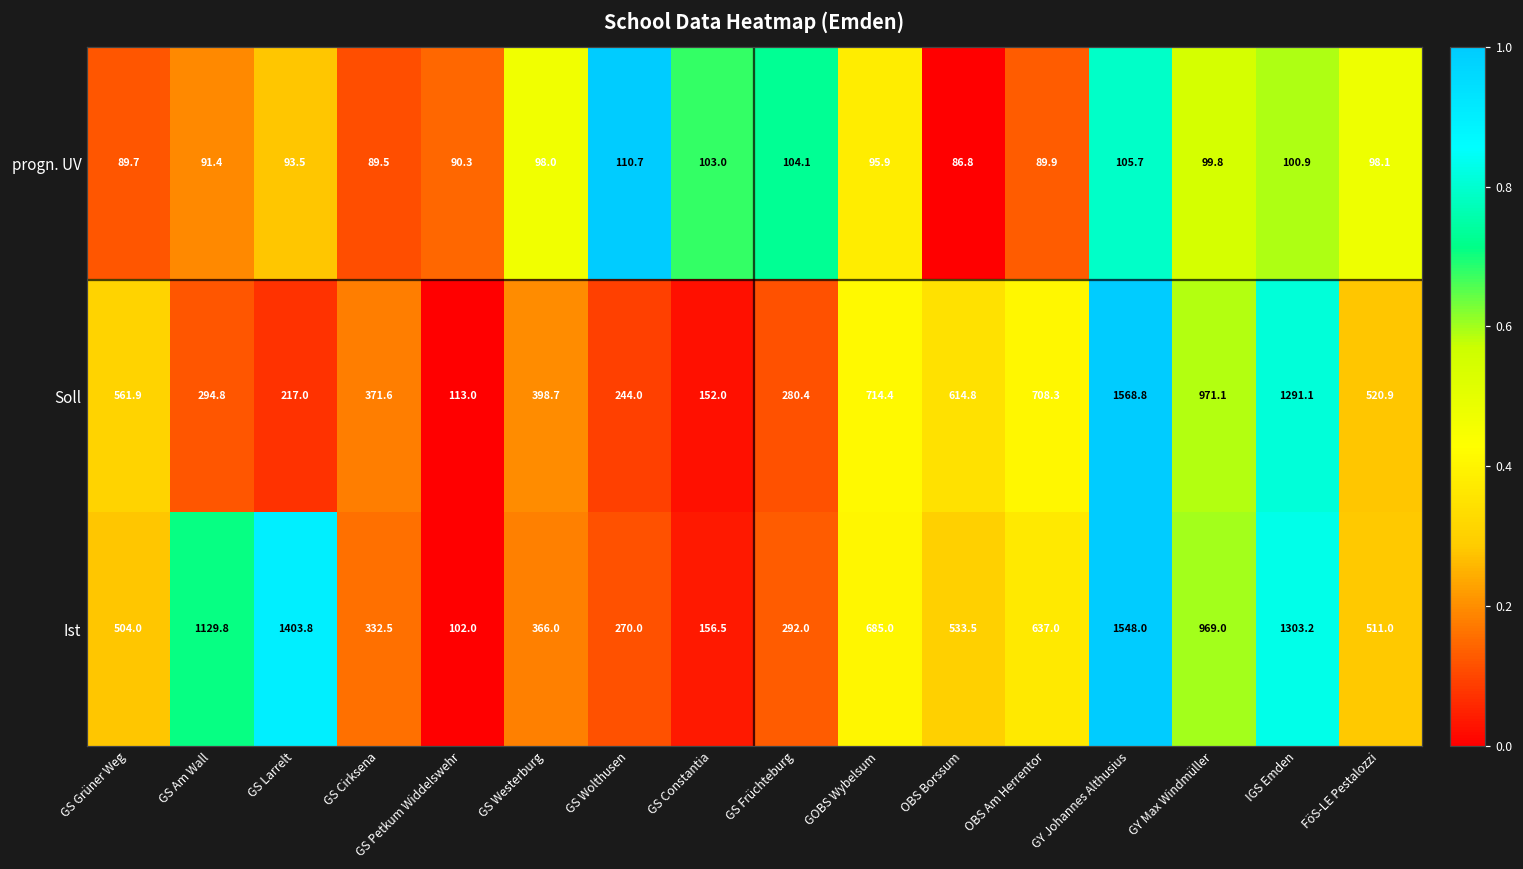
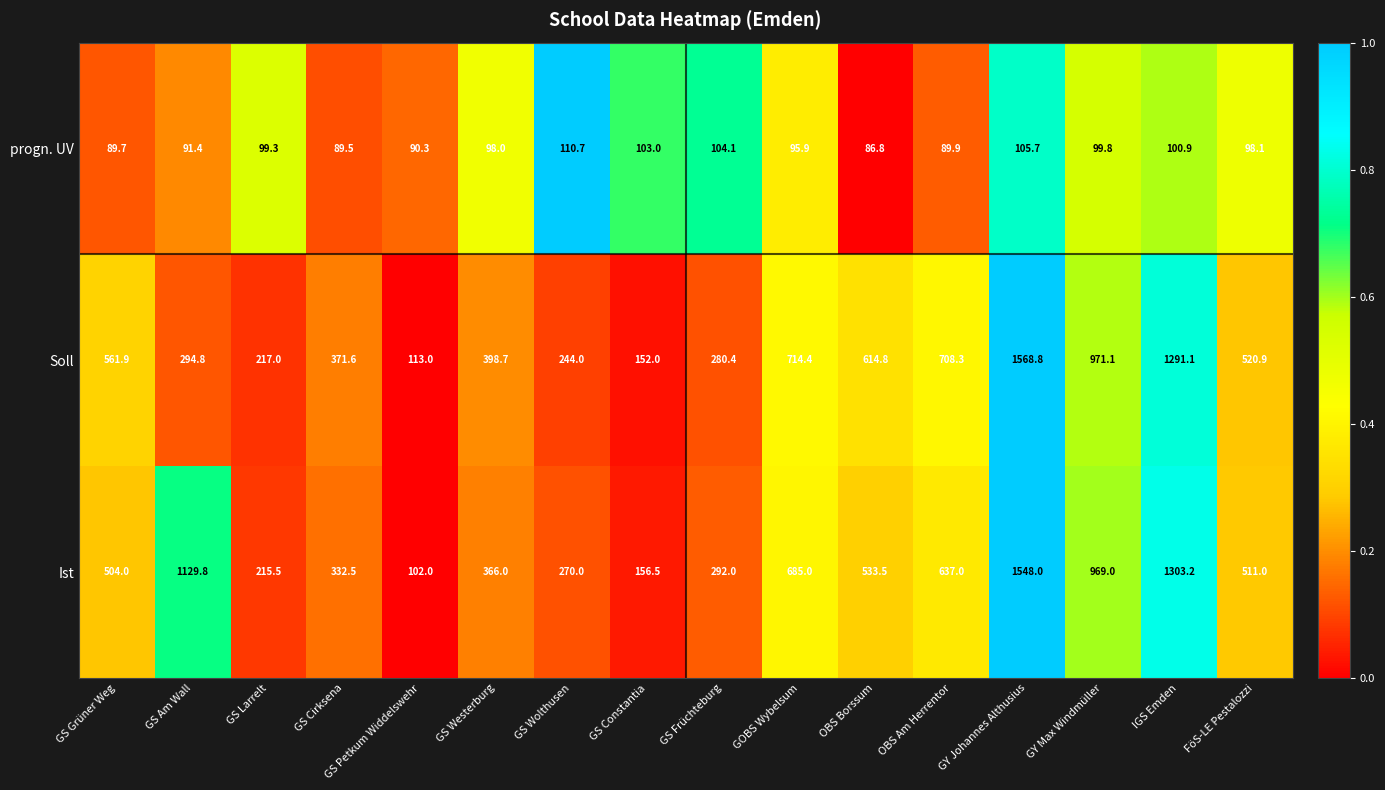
  {
    "progn. UV": {
      "GS Grüner Weg": 89.7,
      "GS Am Wall": 91.4,
-     "GS Larrelt": 93.5,
+     "GS Larrelt": 99.3,
      "GS Cirksena": 89.5,
      "GS Petkum Widdelswehr": 90.3,
      "GS Westerburg": 98.0,
      "GS Wolthusen": 110.7,
      "GS Constantia": 103.0,
      "GS Früchteburg": 104.1,
      "GOBS Wybelsum": 95.9,
      "OBS Borssum": 86.8,
      "OBS Am Herrentor": 89.9,
      "GY Johannes Althusius": 105.7,
      "GY Max Windmüller": 99.8,
      "IGS Emden": 100.9,
      "FöS-LE Pestalozzi": 98.1
    },
    "Soll": {
      "GS Grüner Weg": 561.9,
      "GS Am Wall": 294.8,
      "GS Larrelt": 217.0,
      "GS Cirksena": 371.6,
      "GS Petkum Widdelswehr": 113.0,
      "GS Westerburg": 398.7,
      "GS Wolthusen": 244.0,
      "GS Constantia": 152.0,
      "GS Früchteburg": 280.4,
      "GOBS Wybelsum": 714.4,
      "OBS Borssum": 614.8,
      "OBS Am Herrentor": 708.3,
      "GY Johannes Althusius": 1568.8,
      "GY Max Windmüller": 971.1,
      "IGS Emden": 1291.1,
      "FöS-LE Pestalozzi": 520.9
    },
    "Ist": {
      "GS Grüner Weg": 504.0,
      "GS Am Wall": 1129.8,
-     "GS Larrelt": 1403.8,
+     "GS Larrelt": 215.5,
      "GS Cirksena": 332.5,
      "GS Petkum Widdelswehr": 102.0,
      "GS Westerburg": 366.0,
      "GS Wolthusen": 270.0,
      "GS Constantia": 156.5,
      "GS Früchteburg": 292.0,
      "GOBS Wybelsum": 685.0,
      "OBS Borssum": 533.5,
      "OBS Am Herrentor": 637.0,
      "GY Johannes Althusius": 1548.0,
      "GY Max Windmüller": 969.0,
      "IGS Emden": 1303.2,
      "FöS-LE Pestalozzi": 511.0
    }
  }
